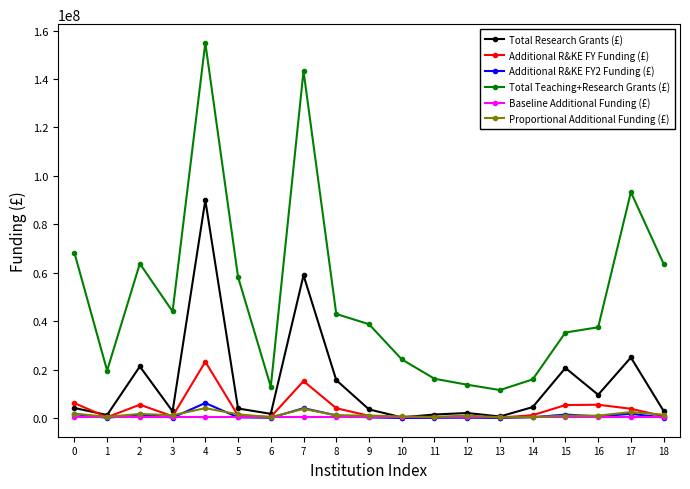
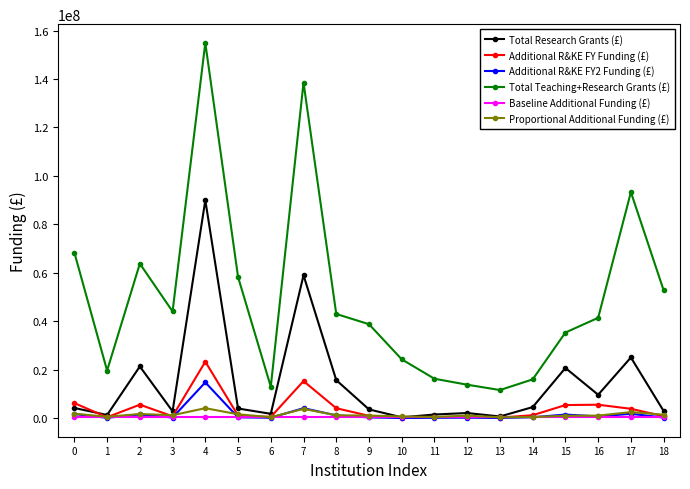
  {
    "Total Research Grants (£)": {
      "0": 4000000,
      "2": 21000000,
      "3": 3000000,
      "4": 90000000,
      "5": 4000000,
      "6": 2000000,
      "7": 59000000,
      "8": 16000000,
      "9": 4000000,
      "12": 2000000,
      "14": 5000000,
      "15": 21000000,
      "16": 10000000,
      "17": 25000000,
      "18": 3000000
    },
    "Additional R&KE FY Funding (£)": {
      "0": 6000000,
      "2": 6000000,
      "4": 23000000,
      "7": 15000000,
      "8": 4000000,
      "15": 5000000,
      "16": 5000000,
      "17": 4000000
    },
    "Additional R&KE FY2 Funding (£)": {
-     "4": 6000000
+     "4": 15000000
    },
    "Total Teaching+Research Grants (£)": {
      "0": 68000000,
      "1": 20000000,
      "2": 64000000,
      "3": 44000000,
      "4": 155000000,
      "5": 58000000,
      "6": 13000000,
-     "7": 143000000,
+     "7": 139000000,
      "8": 43000000,
      "9": 39000000,
      "10": 24000000,
      "11": 16000000,
      "12": 14000000,
      "13": 12000000,
      "14": 16000000,
      "15": 35000000,
-     "16": 37000000,
+     "16": 41000000,
      "17": 93000000,
-     "18": 64000000
+     "18": 53000000
    },
    "Baseline Additional Funding (£)": {
      "0": 1000000,
      "4": 1000000,
      "7": 1000000,
      "17": 1000000
    },
    "Proportional Additional Funding (£)": {
      "4": 4000000
    }
  }
